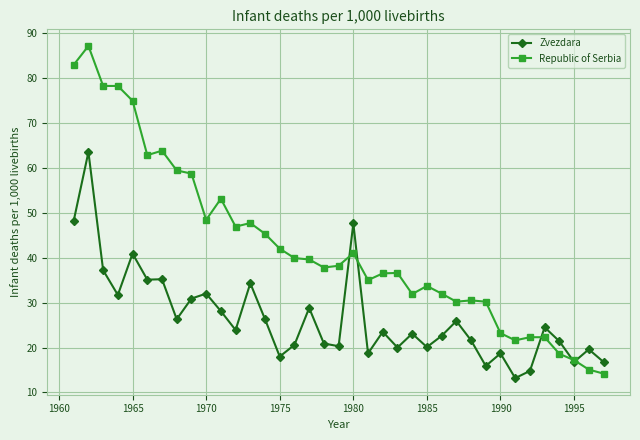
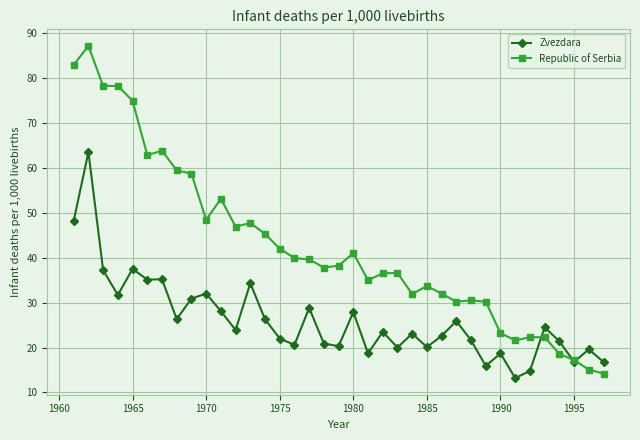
  {
    "Zvezdara": {
-     "1965": 41,
+     "1965": 38,
      "1970": 32,
-     "1975": 18,
-     "1980": 48,
+     "1975": 22,
+     "1980": 28,
      "1985": 20,
      "1990": 19
    },
    "Republic of Serbia": {
      "1965": 75,
      "1970": 48,
      "1975": 42,
      "1980": 41,
      "1985": 34,
      "1990": 23
    }
  }
